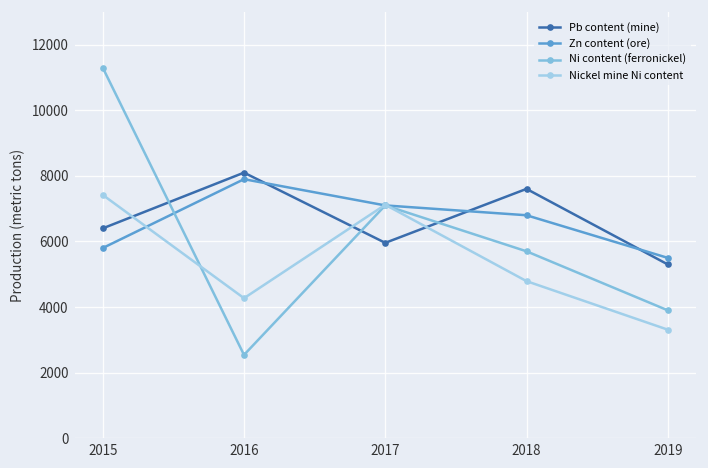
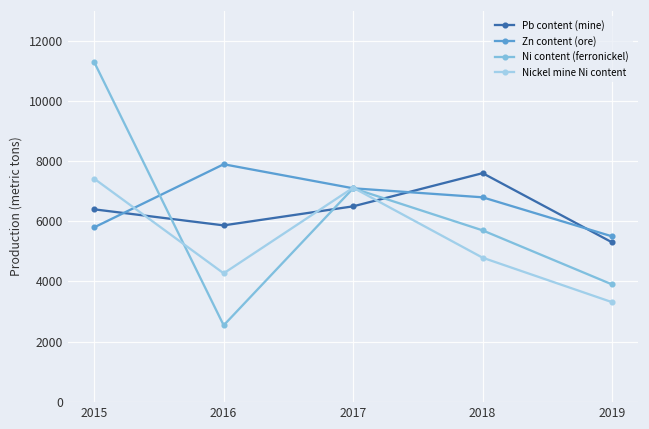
  {
    "Pb content (mine)": {
      "2015": 6400,
-     "2016": 8100,
-     "2017": 6000,
+     "2016": 5900,
+     "2017": 6500,
      "2018": 7600,
      "2019": 5300
    }
  }
